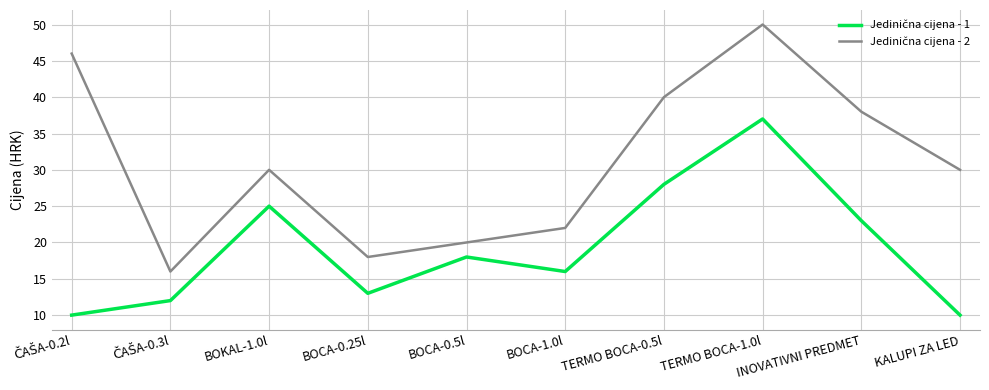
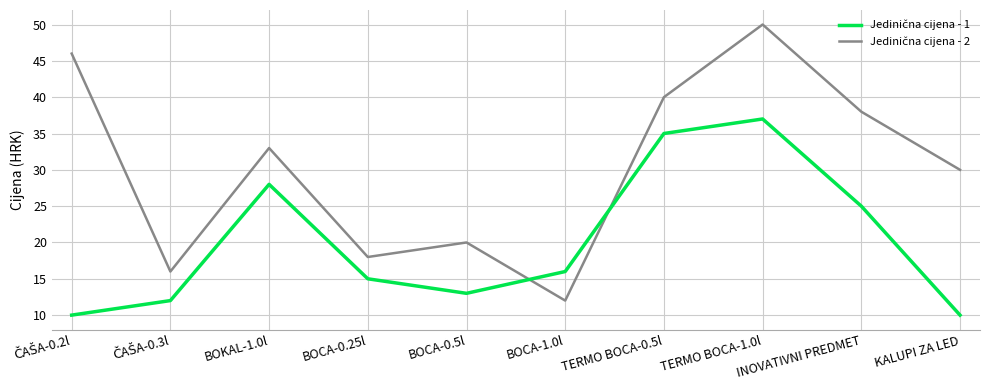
  {
    "Jedinična cijena - 1": {
      "ČAŠA-0.2l": 10,
      "ČAŠA-0.3l": 12,
-     "BOKAL-1.0l": 25,
-     "BOCA-0.25l": 13,
-     "BOCA-0.5l": 18,
+     "BOKAL-1.0l": 28,
+     "BOCA-0.25l": 15,
+     "BOCA-0.5l": 13,
      "BOCA-1.0l": 16,
-     "TERMO BOCA-0.5l": 28,
+     "TERMO BOCA-0.5l": 35,
      "TERMO BOCA-1.0l": 37,
-     "INOVATIVNI PREDMET": 23,
+     "INOVATIVNI PREDMET": 25,
      "KALUPI ZA LED": 10
    },
    "Jedinična cijena - 2": {
      "ČAŠA-0.2l": 46,
      "ČAŠA-0.3l": 16,
-     "BOKAL-1.0l": 30,
+     "BOKAL-1.0l": 33,
      "BOCA-0.25l": 18,
      "BOCA-0.5l": 20,
-     "BOCA-1.0l": 22,
+     "BOCA-1.0l": 12,
      "TERMO BOCA-0.5l": 40,
      "TERMO BOCA-1.0l": 50,
      "INOVATIVNI PREDMET": 38,
      "KALUPI ZA LED": 30
    }
  }
